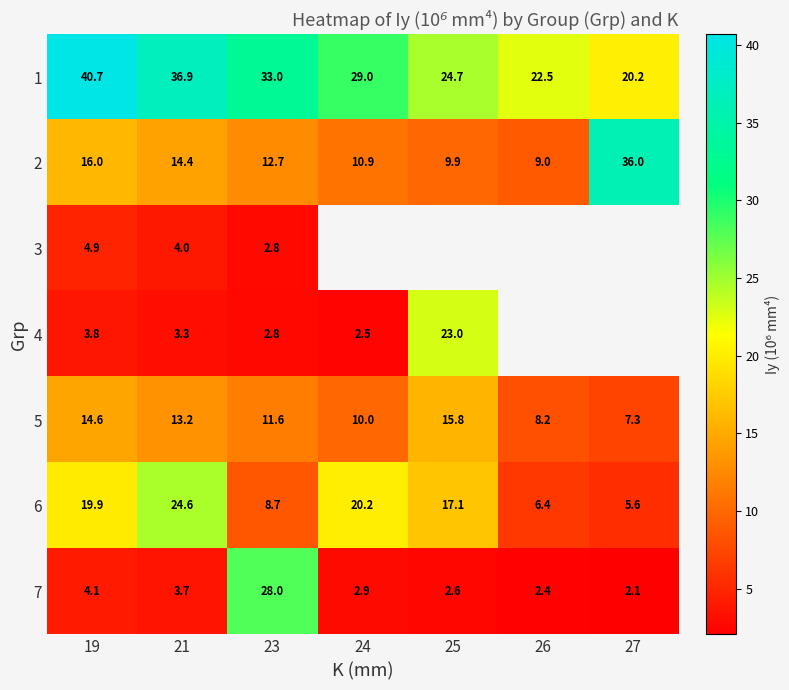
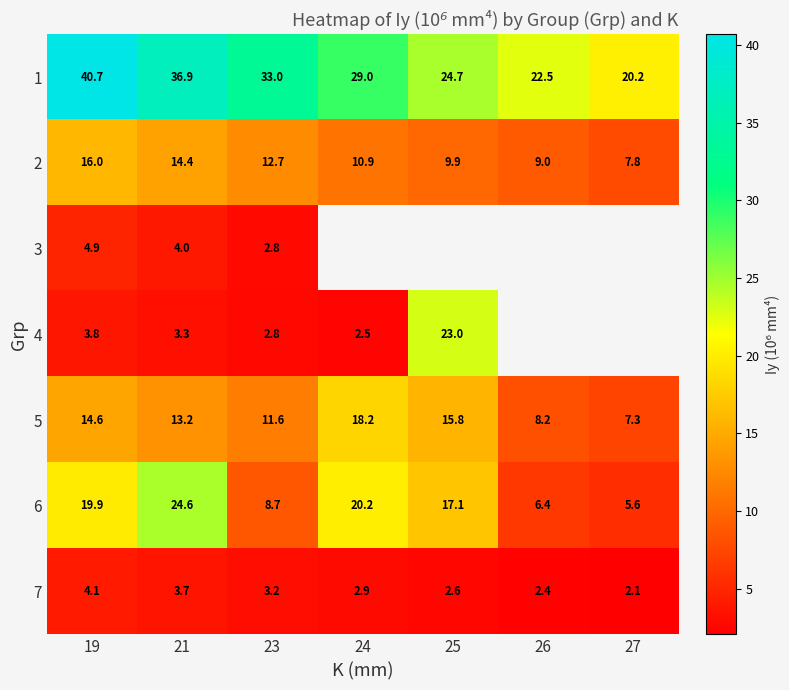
  {
    "1": {
      "19": 40.7,
      "21": 36.9,
      "23": 33.0,
      "24": 29.0,
      "25": 24.7,
      "26": 22.5,
      "27": 20.2
    },
    "2": {
      "19": 16.0,
      "21": 14.4,
      "23": 12.7,
      "24": 10.9,
      "25": 9.9,
      "26": 9.0,
-     "27": 36.0
+     "27": 7.8
    },
    "3": {
      "19": 4.9,
      "21": 4.0,
      "23": 2.8
    },
    "4": {
      "19": 3.8,
      "21": 3.3,
      "23": 2.8,
      "24": 2.5,
      "25": 23.0
    },
    "5": {
      "19": 14.6,
      "21": 13.2,
      "23": 11.6,
-     "24": 10.0,
+     "24": 18.2,
      "25": 15.8,
      "26": 8.2,
      "27": 7.3
    },
    "6": {
      "19": 19.9,
      "21": 24.6,
      "23": 8.7,
      "24": 20.2,
      "25": 17.1,
      "26": 6.4,
      "27": 5.6
    },
    "7": {
      "19": 4.1,
      "21": 3.7,
-     "23": 28.0,
+     "23": 3.2,
      "24": 2.9,
      "25": 2.6,
      "26": 2.4,
      "27": 2.1
    }
  }
